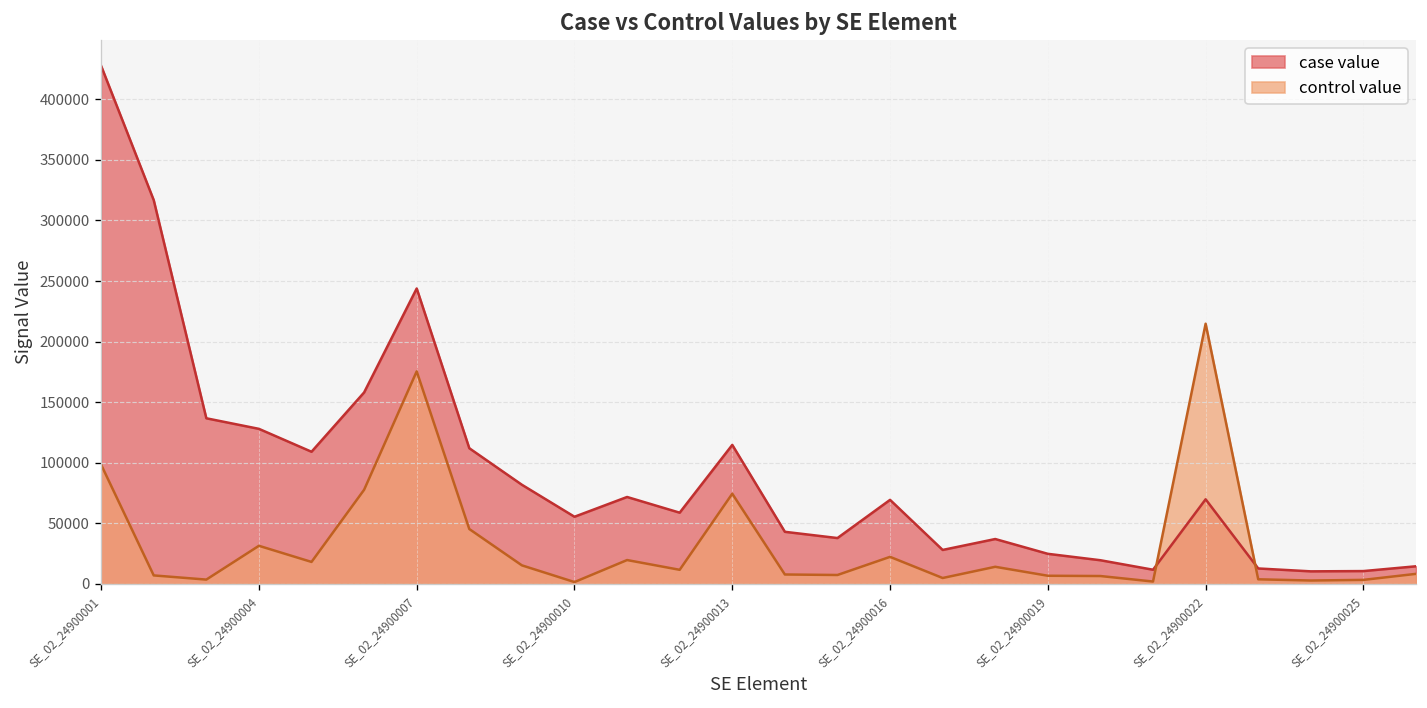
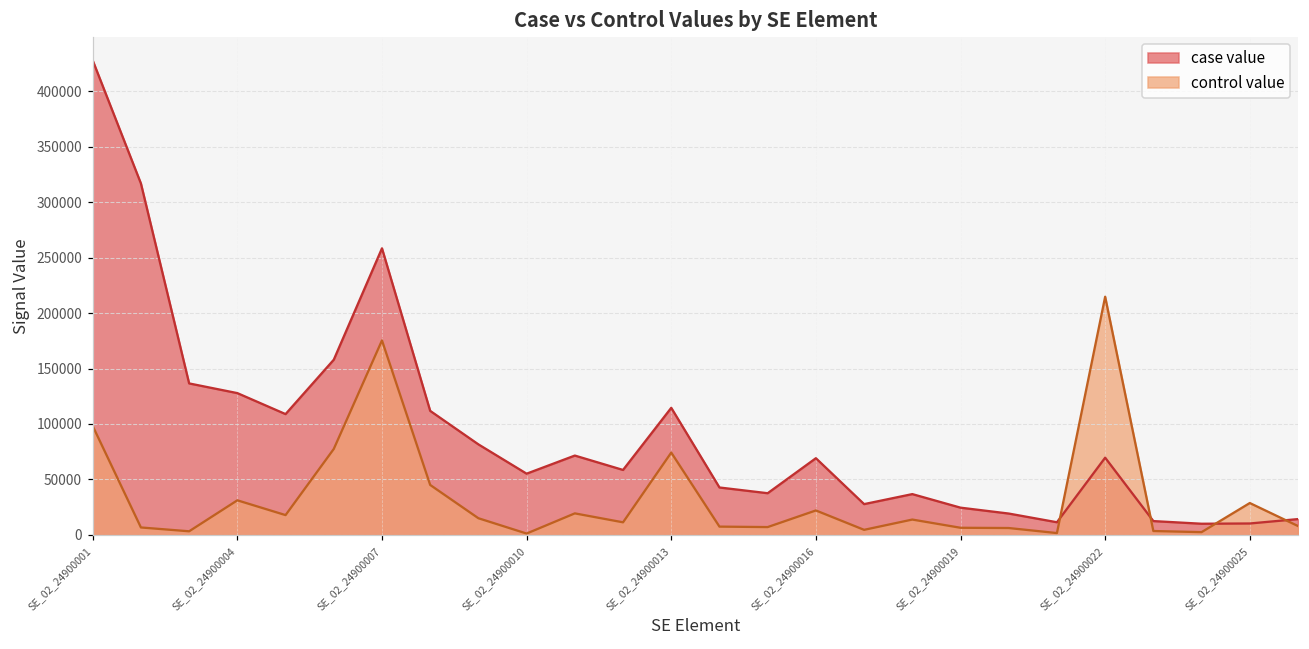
  {
    "case value": {
      "SE_02_24900001": 428000,
      "SE_02_24900004": 128000,
-     "SE_02_24900007": 244000,
+     "SE_02_24900007": 258000,
      "SE_02_24900010": 55000,
      "SE_02_24900013": 115000,
      "SE_02_24900016": 69000,
      "SE_02_24900019": 25000,
      "SE_02_24900022": 70000,
      "SE_02_24900025": 10000
    },
    "control value": {
      "SE_02_24900001": 98000,
      "SE_02_24900004": 31000,
      "SE_02_24900007": 175000,
      "SE_02_24900010": 1000,
      "SE_02_24900013": 74000,
      "SE_02_24900016": 22000,
      "SE_02_24900019": 6000,
      "SE_02_24900022": 215000,
-     "SE_02_24900025": 3000
+     "SE_02_24900025": 29000
    }
  }
